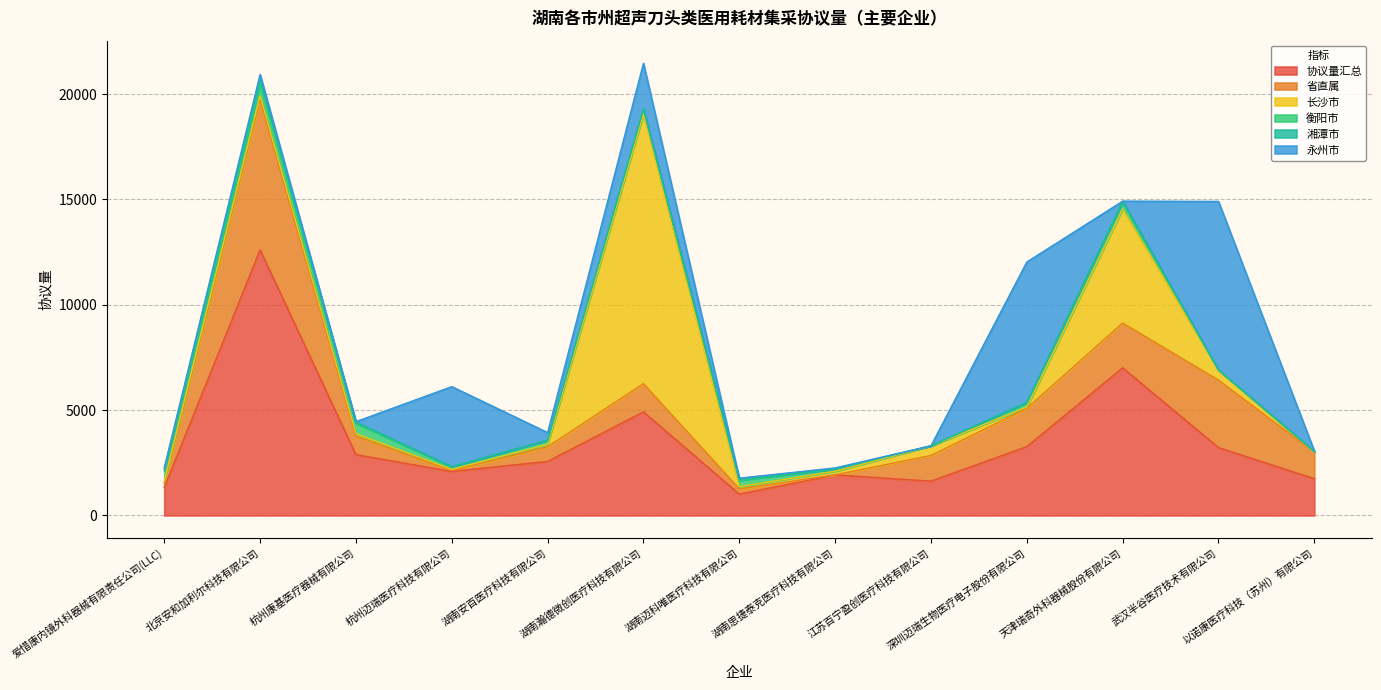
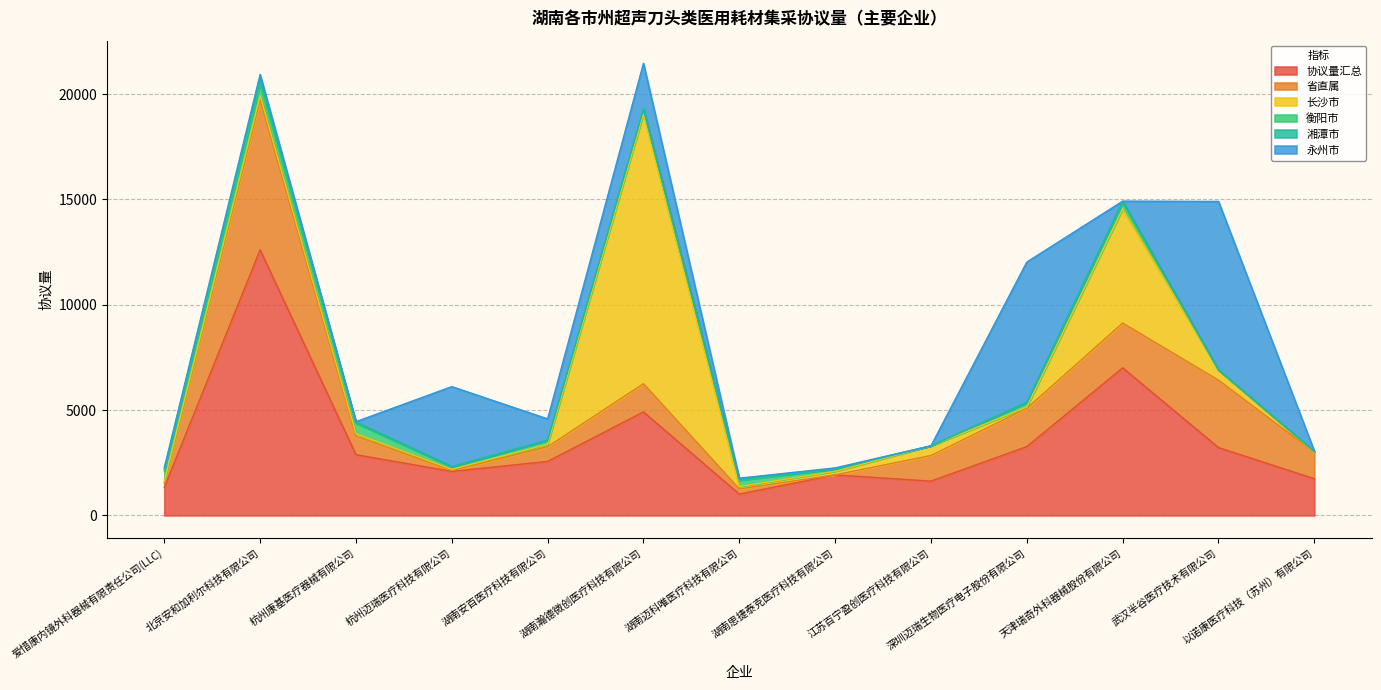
  {
    "长沙市": {
      "北京安和加利尔科技有限公司": 200,
      "湖南瀚德微创医疗科技有限公司": 12800,
      "天津瑞奇外科器械股份有限公司": 5400
    },
    "永州市": {
      "北京安和加利尔科技有限公司": 200,
      "杭州迈瑞医疗科技有限公司": 3800,
-     "湖南安百医疗科技有限公司": 400,
+     "湖南安百医疗科技有限公司": 1000,
      "湖南瀚德微创医疗科技有限公司": 2200,
      "深圳迈瑞生物医疗电子股份有限公司": 6700,
      "武汉半谷医疗技术有限公司": 8000
    }
  }
